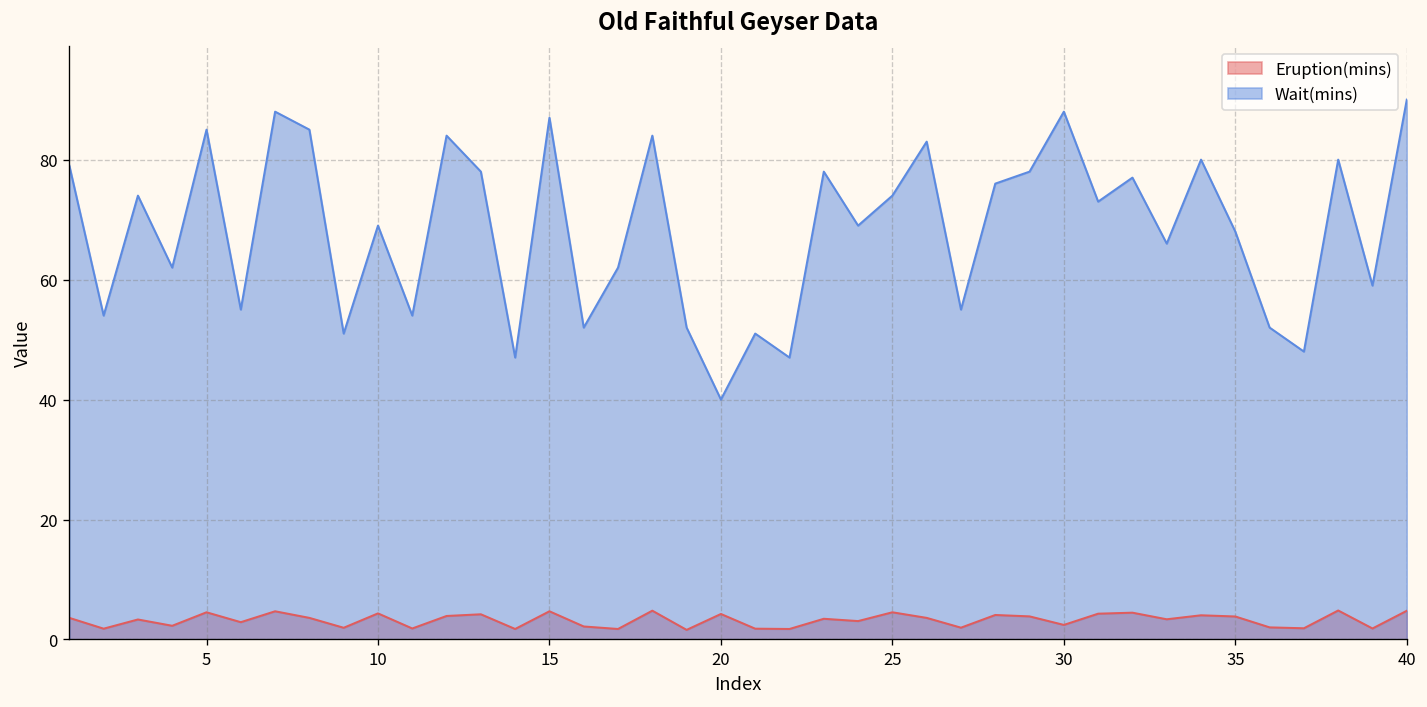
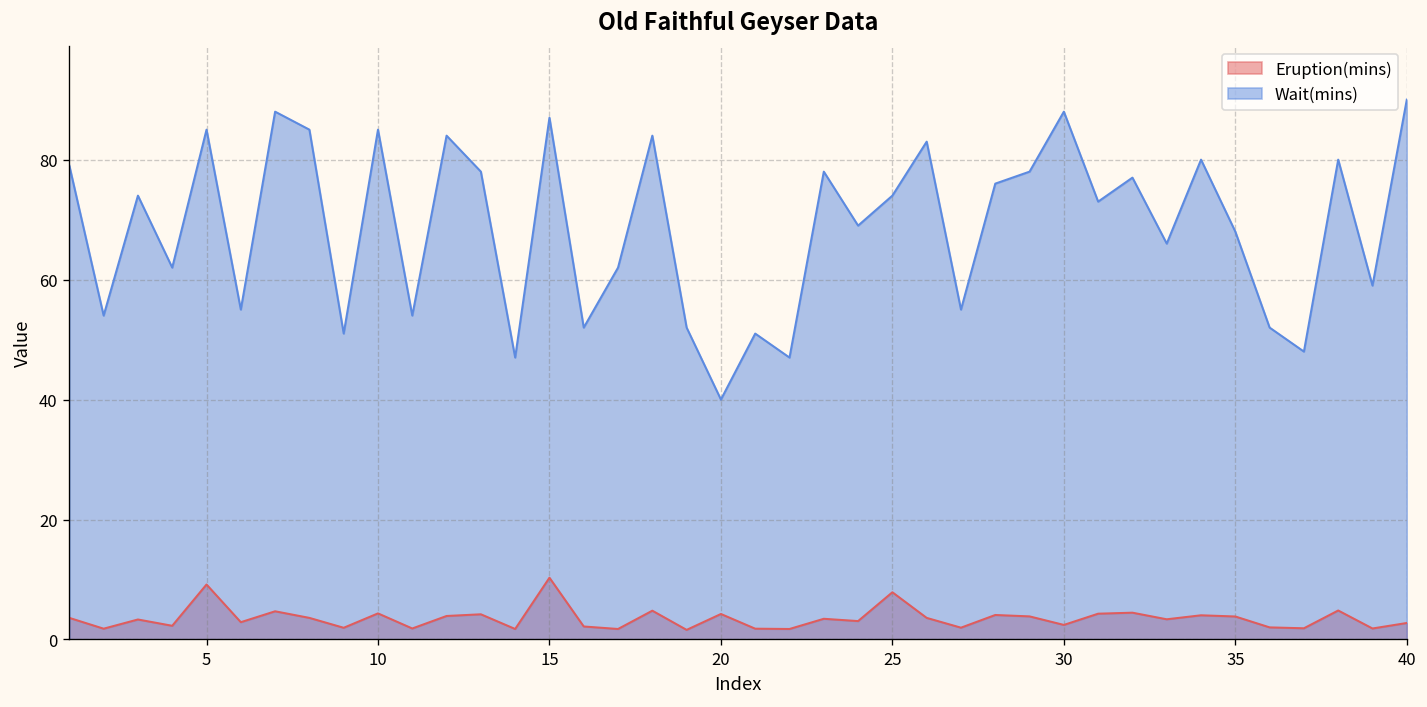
  {
    "Eruption(mins)": {
-     "5": 5,
+     "5": 9,
      "10": 4,
-     "15": 5,
+     "15": 10,
      "20": 4,
-     "25": 5,
+     "25": 8,
      "30": 2,
      "35": 4,
-     "40": 5
+     "40": 3
    },
    "Wait(mins)": {
      "5": 85,
-     "10": 69,
+     "10": 85,
      "15": 87,
      "20": 40,
      "25": 74,
      "30": 88,
      "35": 68,
      "40": 90
    }
  }
